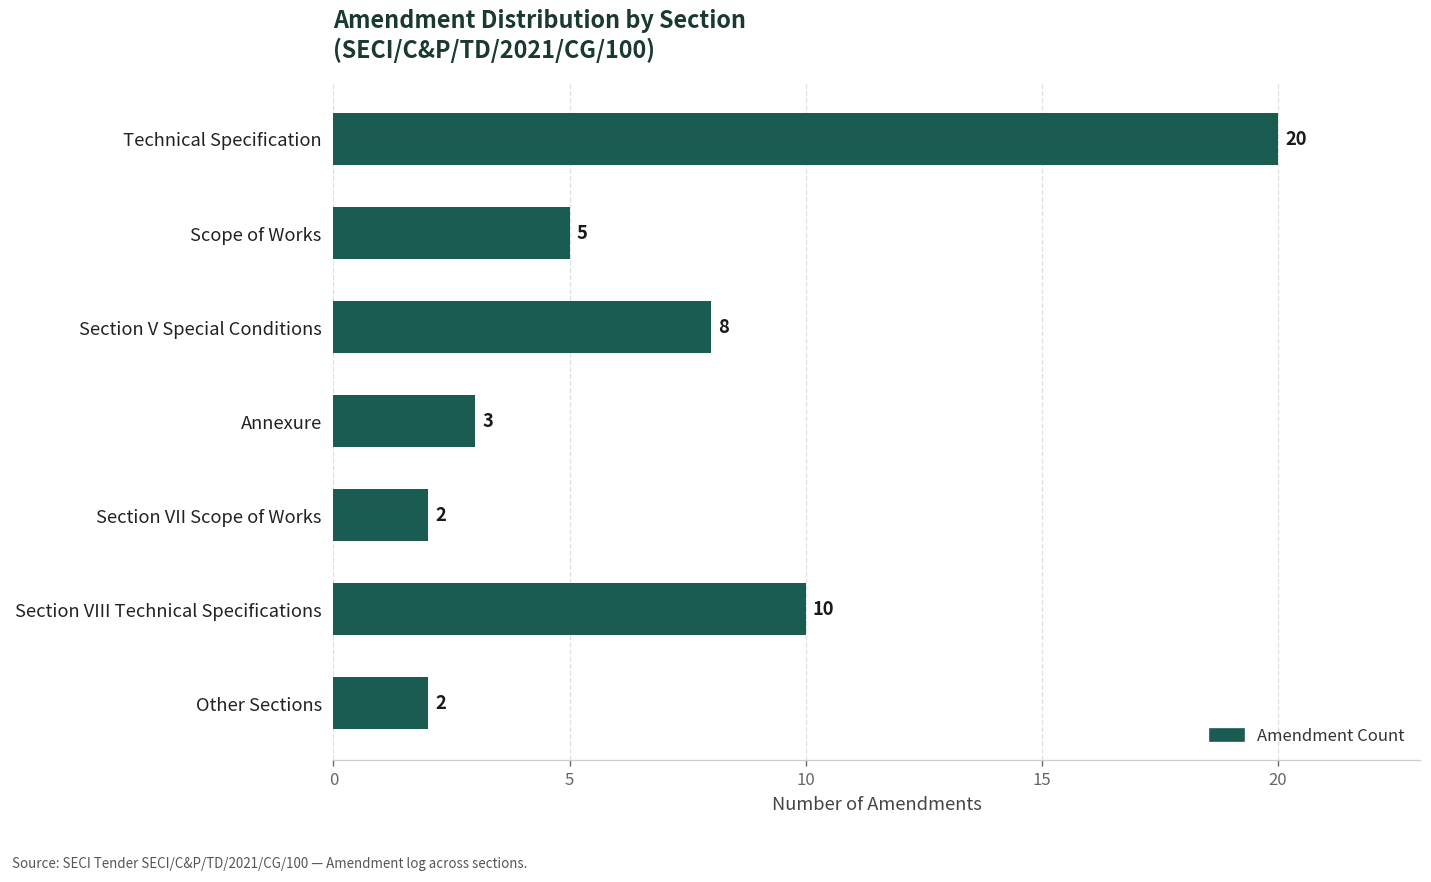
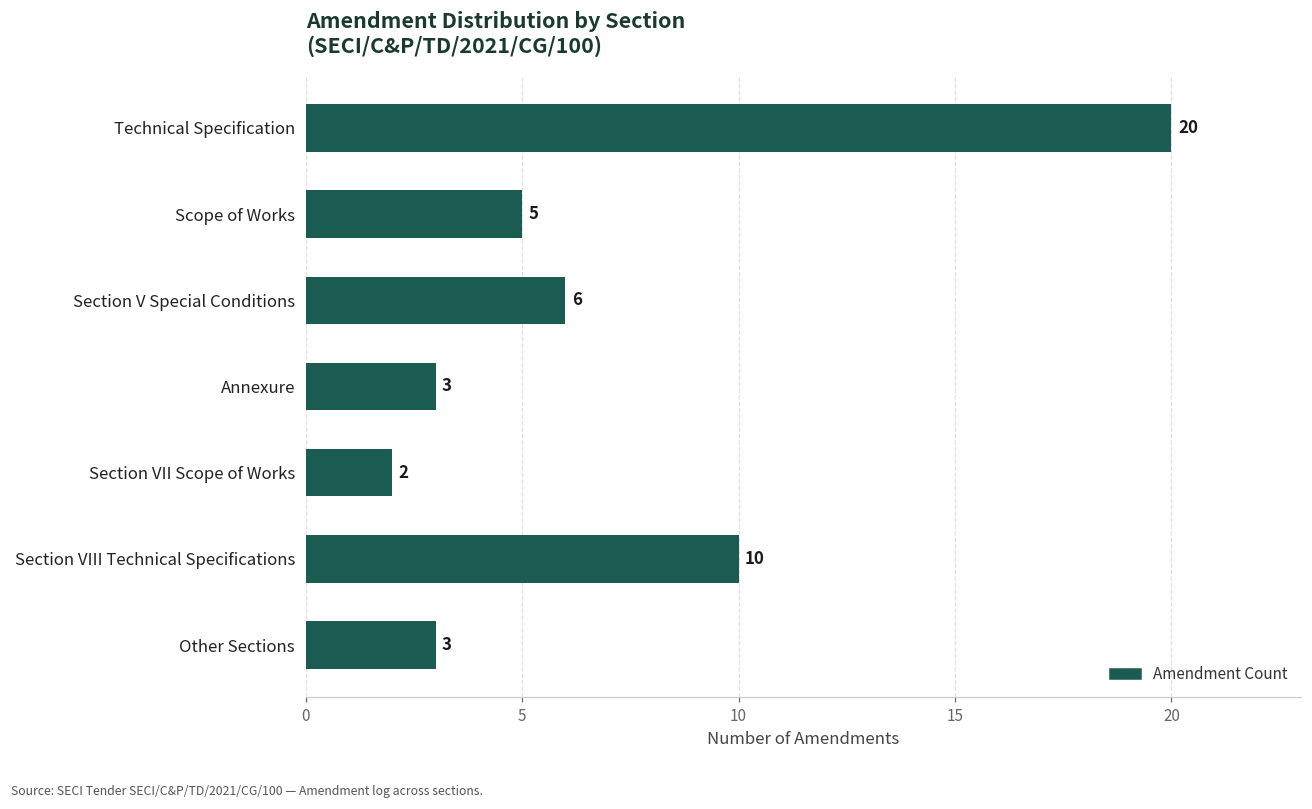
  {
    "Technical Specification": 20,
    "Scope of Works": 5,
-   "Section V Special Conditions": 8,
+   "Section V Special Conditions": 6,
    "Annexure": 3,
    "Section VII Scope of Works": 2,
    "Section VIII Technical Specifications": 10,
-   "Other Sections": 2
+   "Other Sections": 3
  }
